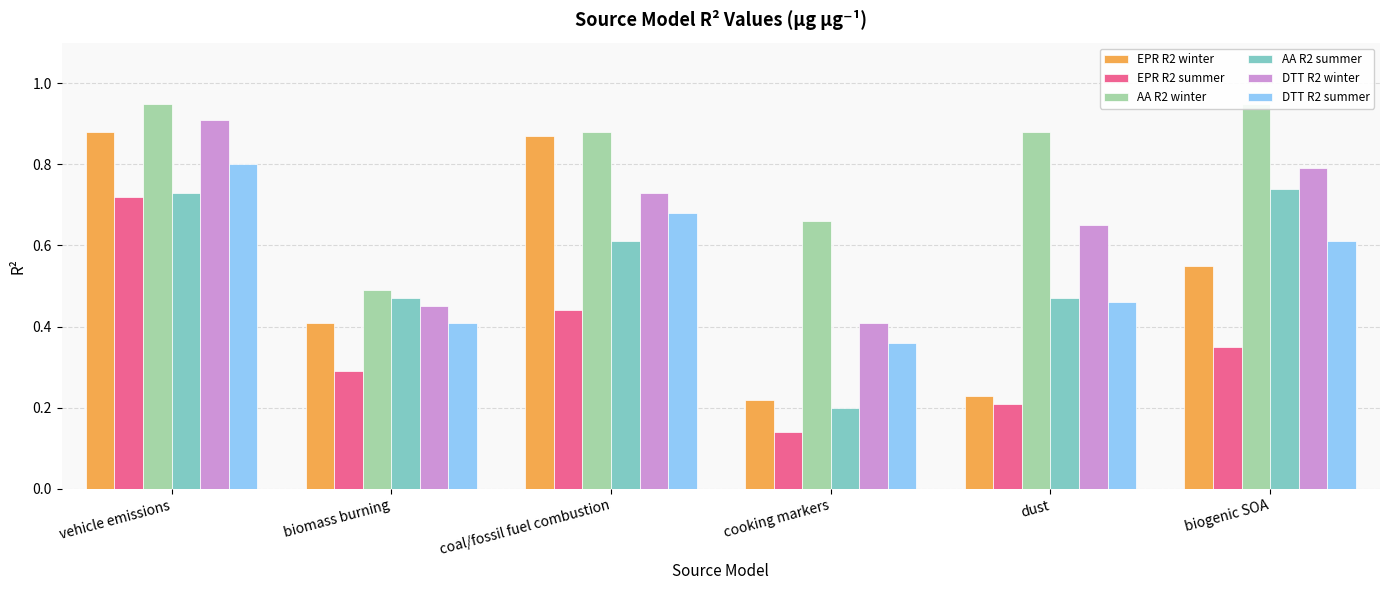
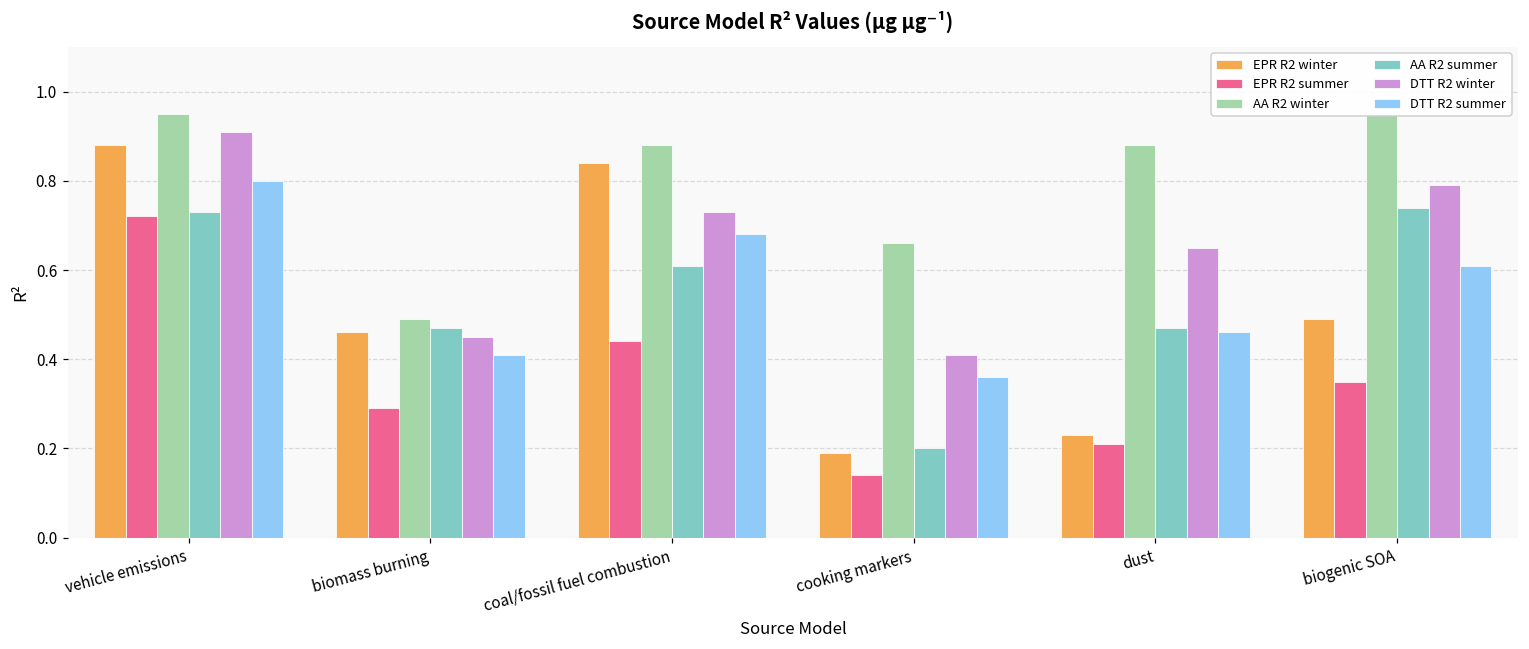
  {
    "EPR R2 winter": {
      "vehicle emissions": 0.88,
-     "biomass burning": 0.41,
-     "coal/fossil fuel combustion": 0.87,
-     "cooking markers": 0.22,
+     "biomass burning": 0.46,
+     "coal/fossil fuel combustion": 0.84,
+     "cooking markers": 0.19,
      "dust": 0.23,
-     "biogenic SOA": 0.55
+     "biogenic SOA": 0.49
    },
    "EPR R2 summer": {
      "vehicle emissions": 0.72,
      "biomass burning": 0.29,
      "coal/fossil fuel combustion": 0.44,
      "cooking markers": 0.14,
      "dust": 0.21,
      "biogenic SOA": 0.35
    },
    "DTT R2 winter": {
      "vehicle emissions": 0.91,
      "biomass burning": 0.45,
      "coal/fossil fuel combustion": 0.73,
      "cooking markers": 0.41,
      "dust": 0.65,
      "biogenic SOA": 0.79
    }
  }
